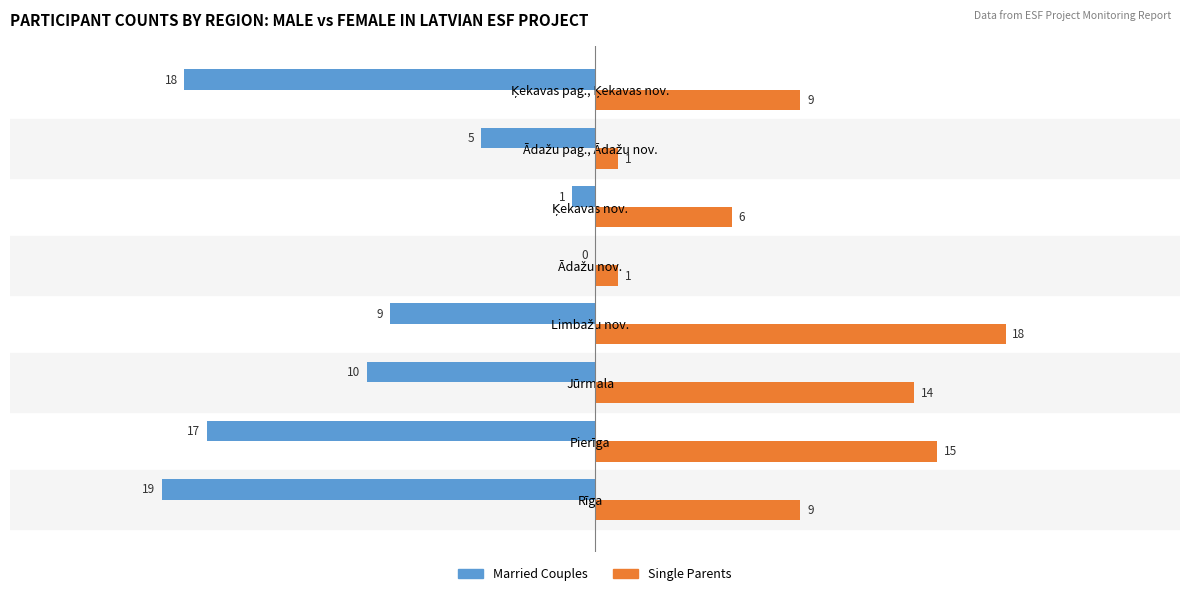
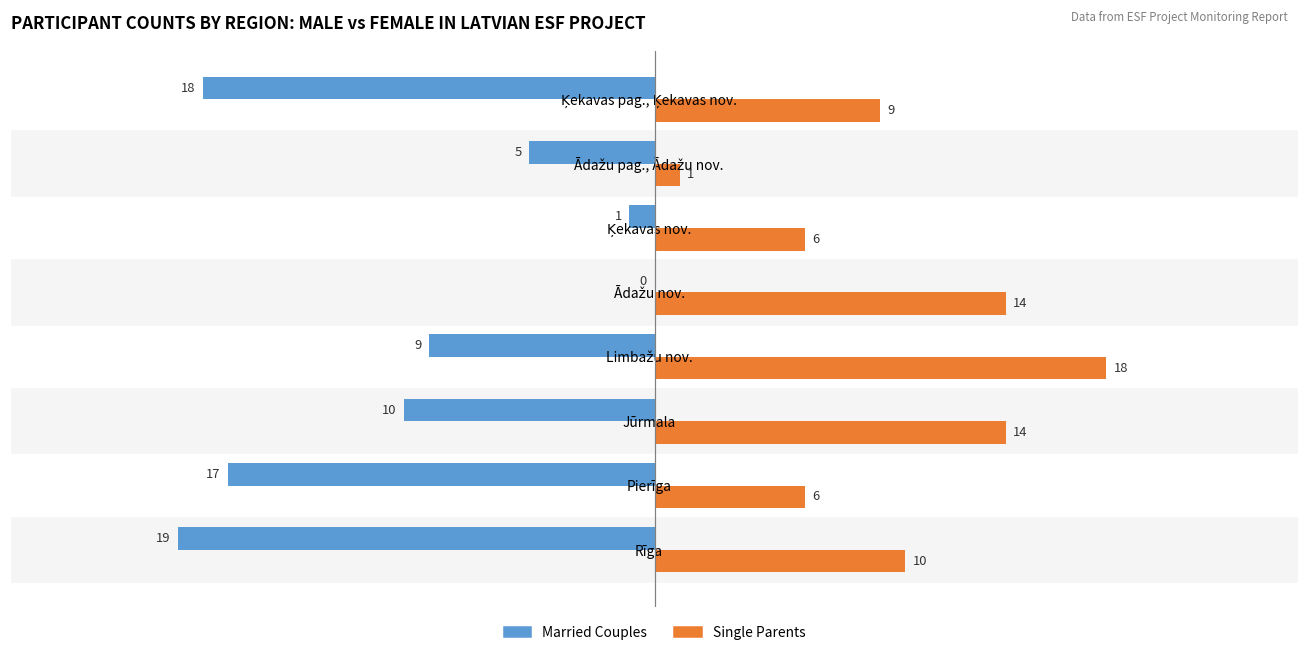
  {
    "Married Couples": {
      "Ādažu nov.": 0
    },
    "Single Parents": {
      "Ķekavas pag., Ķekavas nov.": 9,
      "Ādažu pag., Ādažu nov.": 1,
      "Ķekavas nov.": 6,
-     "Ādažu nov.": 1,
+     "Ādažu nov.": 14,
      "Limbažu nov.": 18,
      "Jūrmala": 14,
-     "Pierīga": 15,
-     "Rīga": 9
+     "Pierīga": 6,
+     "Rīga": 10
    }
  }
